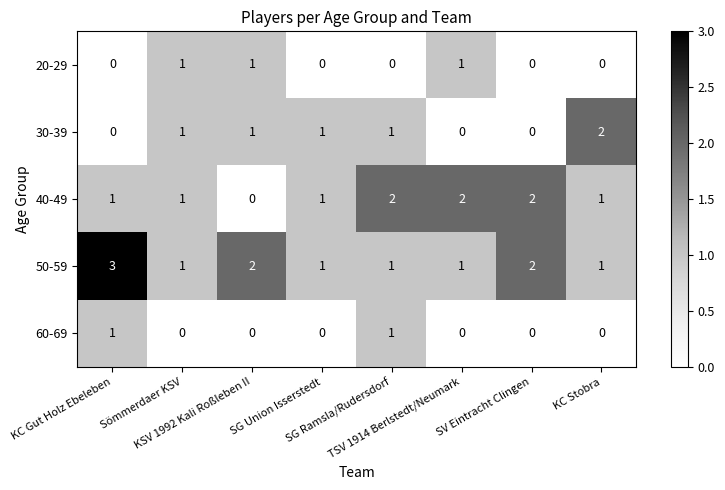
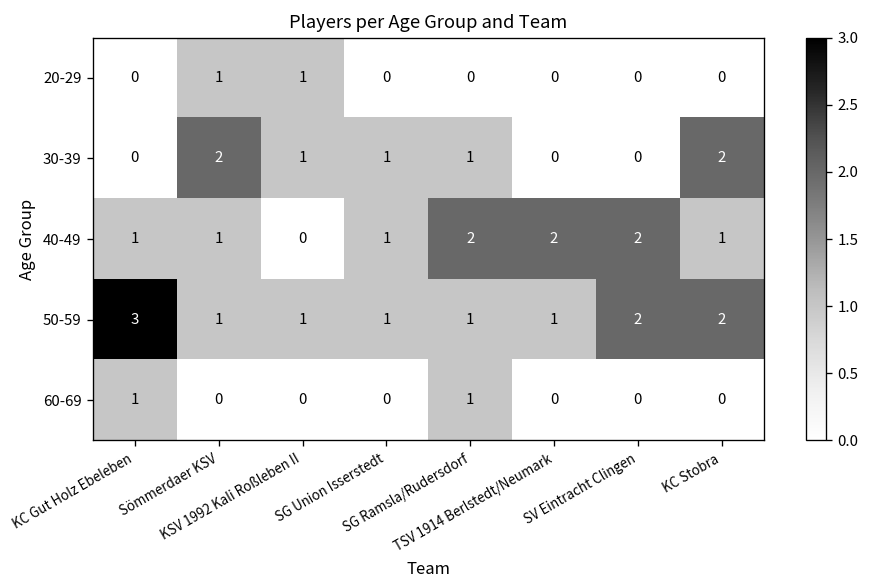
  {
    "20-29": {
      "KC Gut Holz Ebeleben": 0,
      "Sömmerdaer KSV": 1,
      "KSV 1992 Kali Roßleben II": 1,
      "SG Union Isserstedt": 0,
      "SG Ramsla/Rudersdorf": 0,
-     "TSV 1914 Berlstedt/Neumark": 1,
+     "TSV 1914 Berlstedt/Neumark": 0,
      "SV Eintracht Clingen": 0,
      "KC Stobra": 0
    },
    "30-39": {
      "KC Gut Holz Ebeleben": 0,
-     "Sömmerdaer KSV": 1,
+     "Sömmerdaer KSV": 2,
      "KSV 1992 Kali Roßleben II": 1,
      "SG Union Isserstedt": 1,
      "SG Ramsla/Rudersdorf": 1,
      "TSV 1914 Berlstedt/Neumark": 0,
      "SV Eintracht Clingen": 0,
      "KC Stobra": 2
    },
    "40-49": {
      "KC Gut Holz Ebeleben": 1,
      "Sömmerdaer KSV": 1,
      "KSV 1992 Kali Roßleben II": 0,
      "SG Union Isserstedt": 1,
      "SG Ramsla/Rudersdorf": 2,
      "TSV 1914 Berlstedt/Neumark": 2,
      "SV Eintracht Clingen": 2,
      "KC Stobra": 1
    },
    "50-59": {
      "KC Gut Holz Ebeleben": 3,
      "Sömmerdaer KSV": 1,
-     "KSV 1992 Kali Roßleben II": 2,
+     "KSV 1992 Kali Roßleben II": 1,
      "SG Union Isserstedt": 1,
      "SG Ramsla/Rudersdorf": 1,
      "TSV 1914 Berlstedt/Neumark": 1,
      "SV Eintracht Clingen": 2,
-     "KC Stobra": 1
+     "KC Stobra": 2
    },
    "60-69": {
      "KC Gut Holz Ebeleben": 1,
      "Sömmerdaer KSV": 0,
      "KSV 1992 Kali Roßleben II": 0,
      "SG Union Isserstedt": 0,
      "SG Ramsla/Rudersdorf": 1,
      "TSV 1914 Berlstedt/Neumark": 0,
      "SV Eintracht Clingen": 0,
      "KC Stobra": 0
    }
  }
